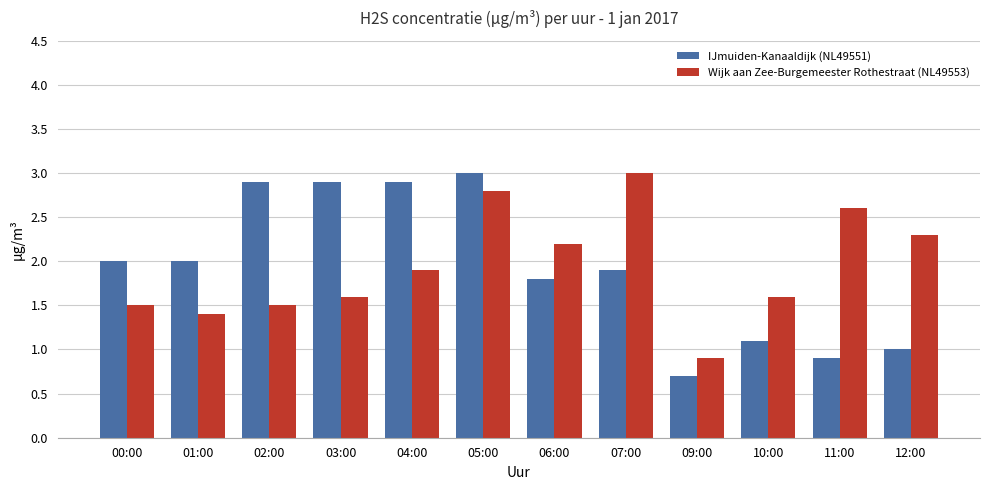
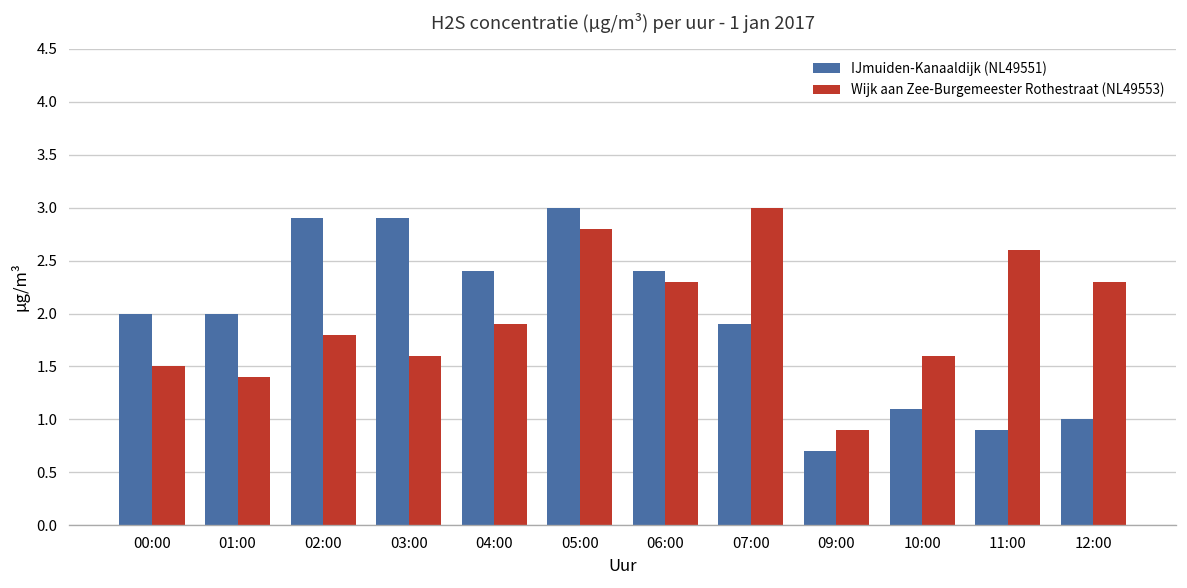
  {
    "IJmuiden-Kanaaldijk (NL49551)": {
      "00:00": 2.0,
      "01:00": 2.0,
      "02:00": 2.9,
      "03:00": 2.9,
-     "04:00": 2.9,
+     "04:00": 2.4,
      "05:00": 3.0,
-     "06:00": 1.8,
+     "06:00": 2.4,
      "07:00": 1.9,
      "09:00": 0.7,
      "10:00": 1.1,
      "11:00": 0.9,
      "12:00": 1.0
    },
    "Wijk aan Zee-Burgemeester Rothestraat (NL49553)": {
      "00:00": 1.5,
      "01:00": 1.4,
-     "02:00": 1.5,
+     "02:00": 1.8,
      "03:00": 1.6,
      "04:00": 1.9,
      "05:00": 2.8,
-     "06:00": 2.2,
+     "06:00": 2.3,
      "07:00": 3.0,
      "09:00": 0.9,
      "10:00": 1.6,
      "11:00": 2.6,
      "12:00": 2.3
    }
  }
